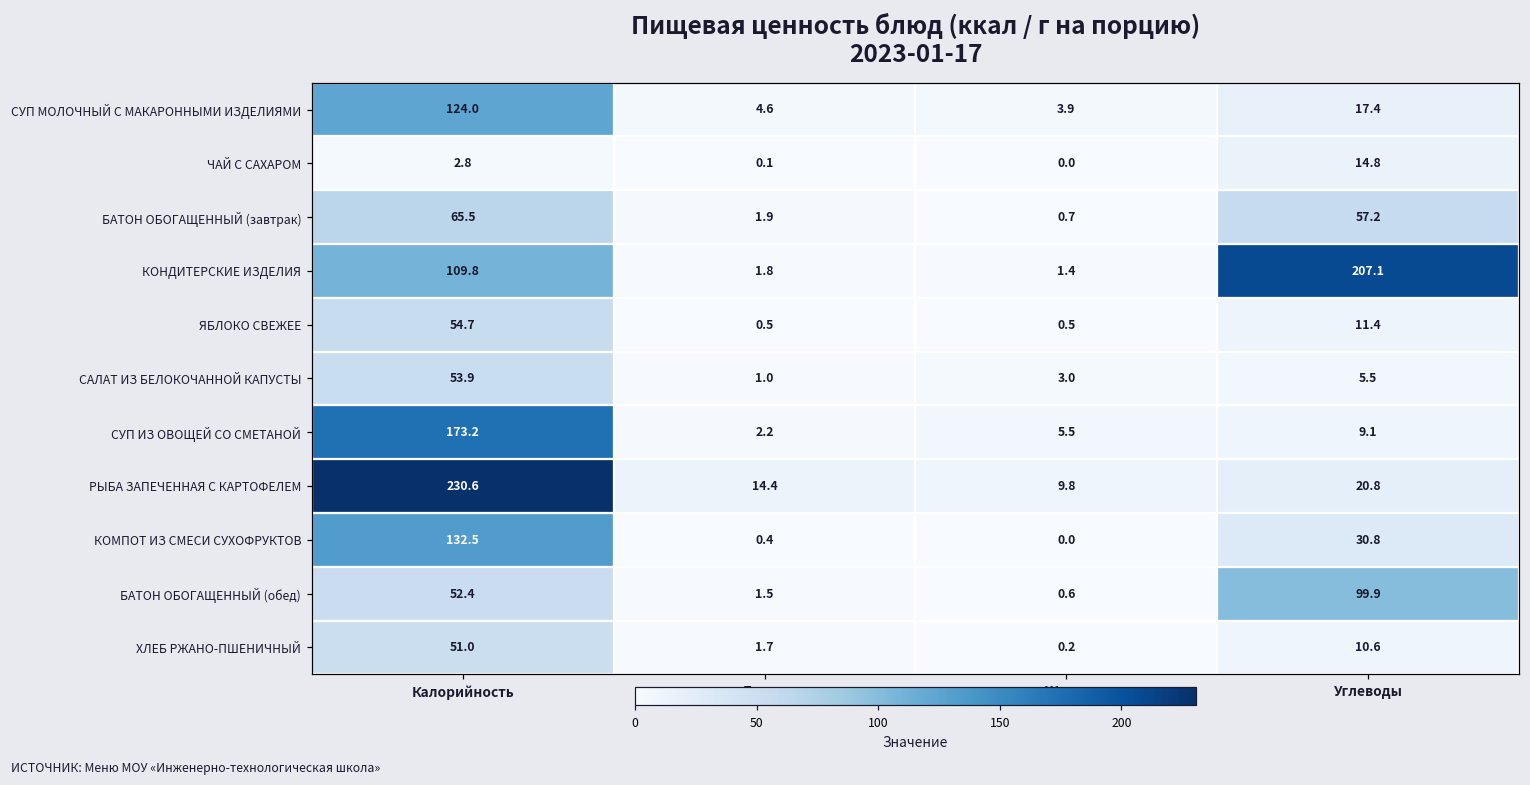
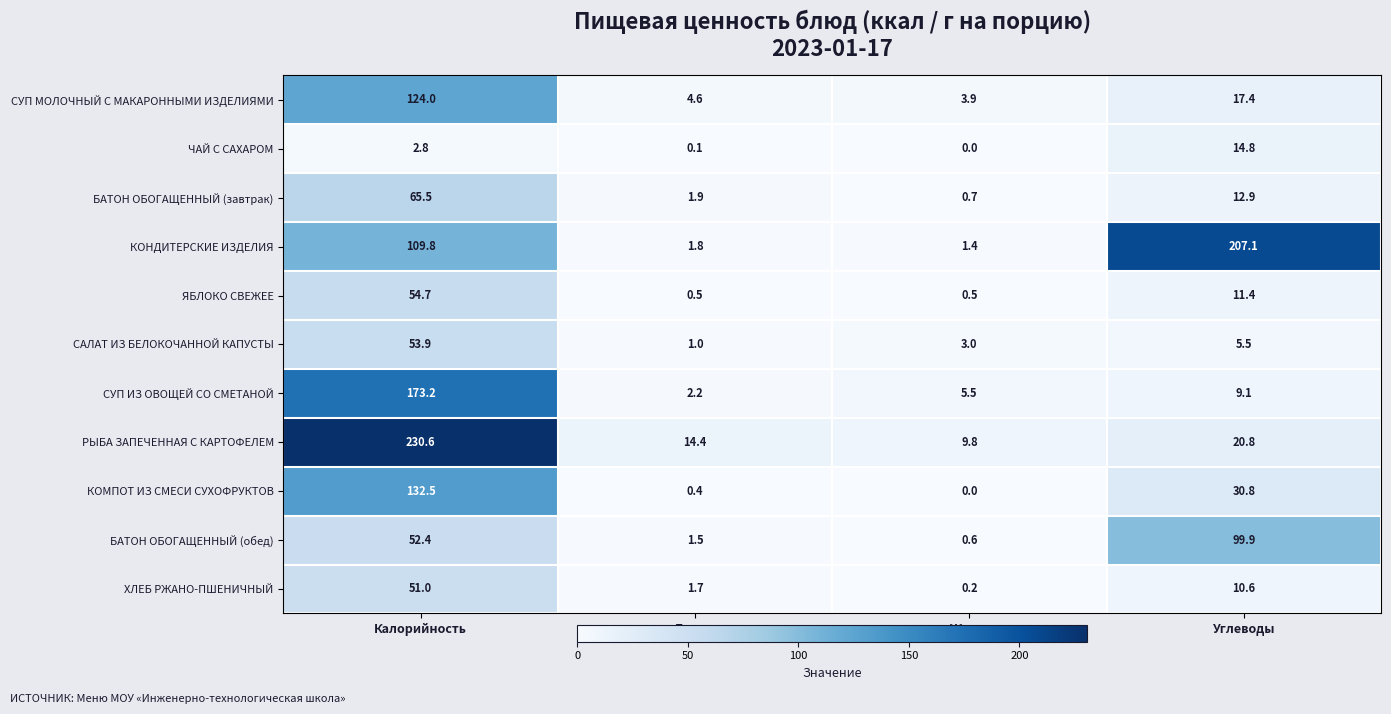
  {
    "СУП МОЛОЧНЫЙ С МАКАРОННЫМИ ИЗДЕЛИЯМИ": {
      "Калорийность": 124.0,
      "Углеводы": 17.4
    },
    "ЧАЙ С САХАРОМ": {
      "Калорийность": 2.8,
      "Углеводы": 14.8
    },
    "БАТОН ОБОГАЩЕННЫЙ (завтрак)": {
      "Калорийность": 65.5,
-     "Углеводы": 57.2
+     "Углеводы": 12.9
    },
    "КОНДИТЕРСКИЕ ИЗДЕЛИЯ": {
      "Калорийность": 109.8,
      "Углеводы": 207.1
    },
    "ЯБЛОКО СВЕЖЕЕ": {
      "Калорийность": 54.7,
      "Углеводы": 11.4
    },
    "САЛАТ ИЗ БЕЛОКОЧАННОЙ КАПУСТЫ": {
      "Калорийность": 53.9,
      "Углеводы": 5.5
    },
    "СУП ИЗ ОВОЩЕЙ СО СМЕТАНОЙ": {
      "Калорийность": 173.2,
      "Углеводы": 9.1
    },
    "РЫБА ЗАПЕЧЕННАЯ С КАРТОФЕЛЕМ": {
      "Калорийность": 230.6,
      "Углеводы": 20.8
    },
    "КОМПОТ ИЗ СМЕСИ СУХОФРУКТОВ": {
      "Калорийность": 132.5,
      "Углеводы": 30.8
    },
    "БАТОН ОБОГАЩЕННЫЙ (обед)": {
      "Калорийность": 52.4,
      "Углеводы": 99.9
    },
    "ХЛЕБ РЖАНО-ПШЕНИЧНЫЙ": {
      "Калорийность": 51.0,
      "Углеводы": 10.6
    }
  }
